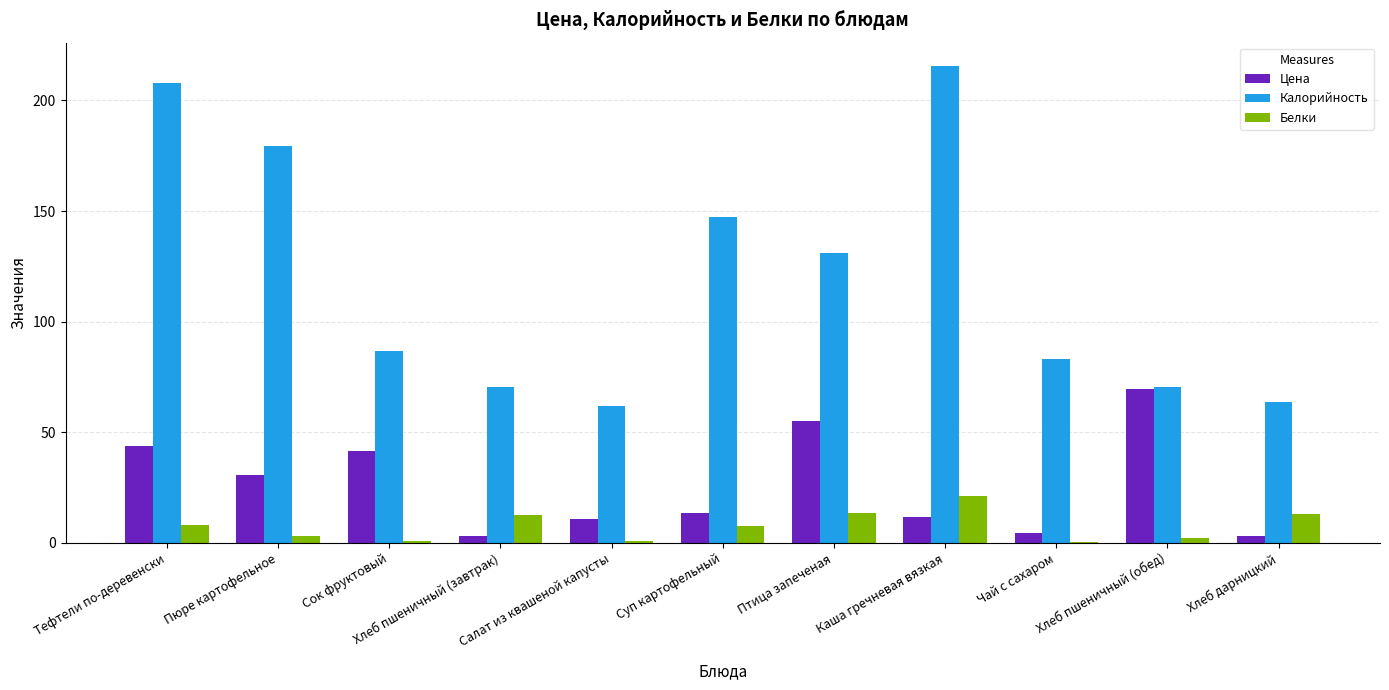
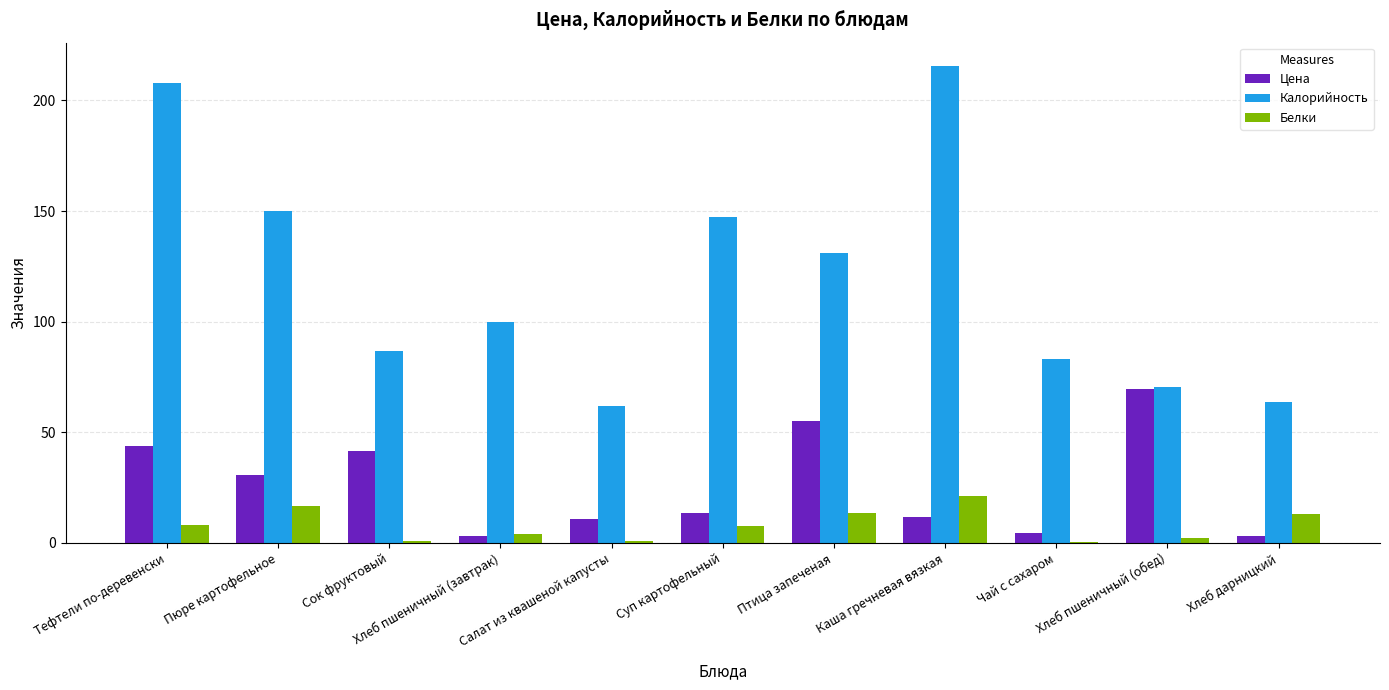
  {
    "Цена": {
      "Тефтели по-деревенски": 44,
      "Пюре картофельное": 31,
      "Сок фруктовый": 42,
      "Хлеб пшеничный (завтрак)": 3,
      "Салат из квашеной капусты": 11,
      "Суп картофельный": 13,
      "Птица запеченая": 55,
      "Каша гречневая вязкая": 12,
      "Чай с сахаром": 4,
      "Хлеб пшеничный (обед)": 70,
      "Хлеб дарницкий": 3
    },
    "Калорийность": {
      "Тефтели по-деревенски": 208,
-     "Пюре картофельное": 179,
+     "Пюре картофельное": 150,
      "Сок фруктовый": 87,
-     "Хлеб пшеничный (завтрак)": 70,
+     "Хлеб пшеничный (завтрак)": 100,
      "Салат из квашеной капусты": 62,
      "Суп картофельный": 147,
      "Птица запеченая": 131,
      "Каша гречневая вязкая": 215,
      "Чай с сахаром": 83,
      "Хлеб пшеничный (обед)": 70,
      "Хлеб дарницкий": 64
    },
    "Белки": {
      "Тефтели по-деревенски": 8,
-     "Пюре картофельное": 3,
-     "Хлеб пшеничный (завтрак)": 13,
+     "Пюре картофельное": 17,
+     "Хлеб пшеничный (завтрак)": 4,
      "Суп картофельный": 8,
      "Птица запеченая": 13,
      "Каша гречневая вязкая": 21,
      "Хлеб пшеничный (обед)": 2,
      "Хлеб дарницкий": 13
    }
  }
